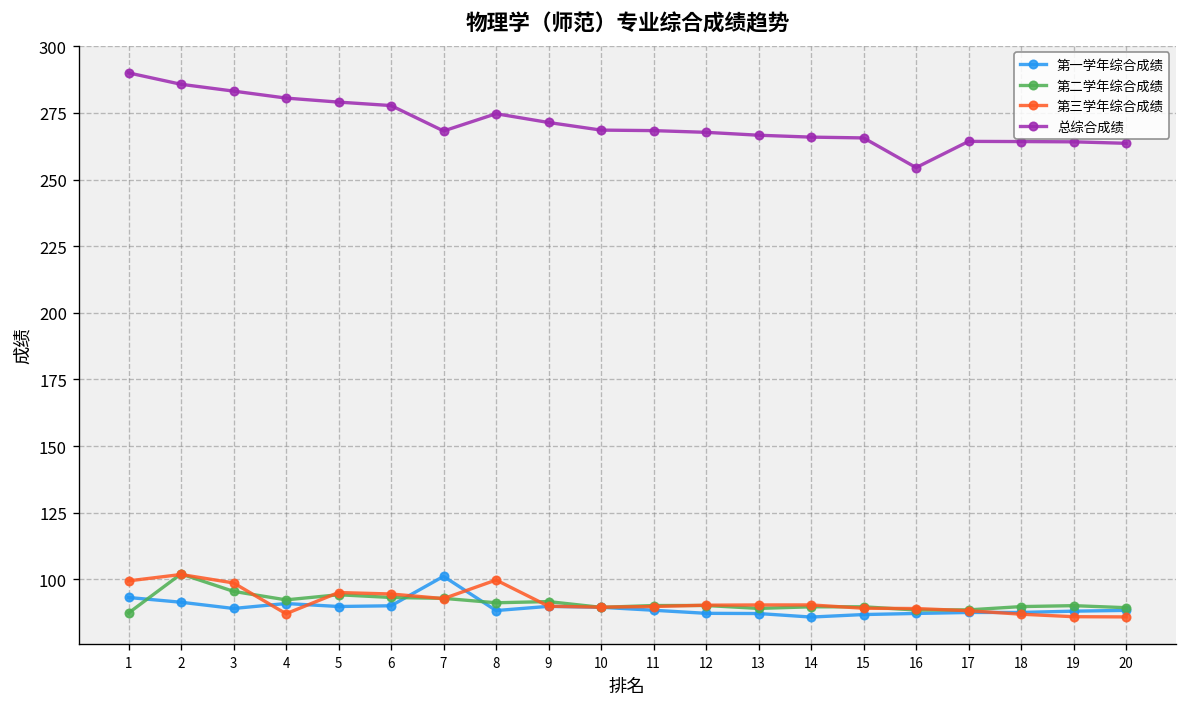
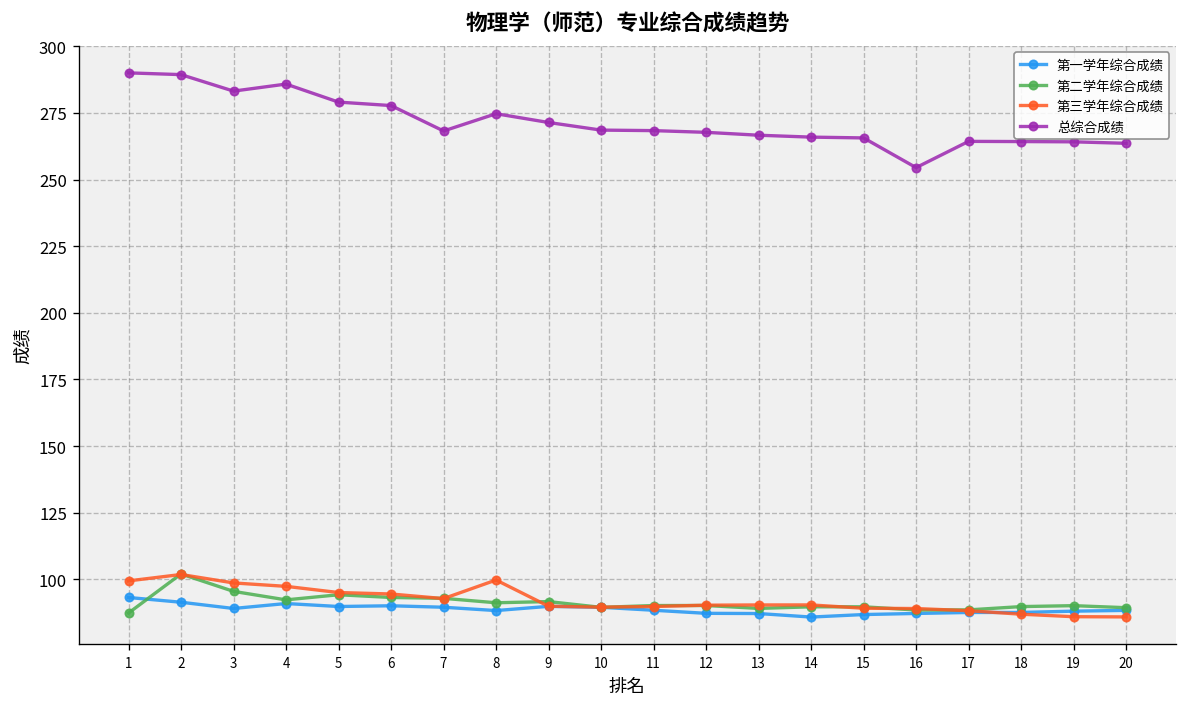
  {
    "第一学年综合成绩": {
      "1": 93,
      "2": 91,
      "3": 89,
      "4": 91,
      "5": 90,
      "6": 90,
-     "7": 101,
+     "7": 90,
      "8": 88,
      "11": 88,
      "12": 87,
      "13": 87,
      "14": 86,
      "15": 87,
      "16": 87,
      "19": 88
    },
    "第二学年综合成绩": {
      "1": 87,
      "3": 95,
      "4": 92,
      "6": 93,
      "8": 91,
      "9": 92,
      "13": 89,
      "18": 90,
      "19": 90
    },
    "第三学年综合成绩": {
      "1": 99,
      "3": 99,
-     "4": 87,
+     "4": 97,
      "6": 94,
      "8": 100,
      "13": 90,
      "19": 86,
      "20": 86
    },
    "总综合成绩": {
      "1": 290,
-     "2": 286,
+     "2": 289,
      "3": 283,
-     "4": 281,
+     "4": 286,
      "5": 279,
      "6": 278,
      "7": 268,
      "8": 275,
      "9": 271,
      "10": 269,
      "11": 268,
      "12": 268,
      "13": 267,
      "14": 266,
      "15": 266,
      "16": 254,
      "17": 264,
      "18": 264,
      "19": 264,
      "20": 264
    }
  }
